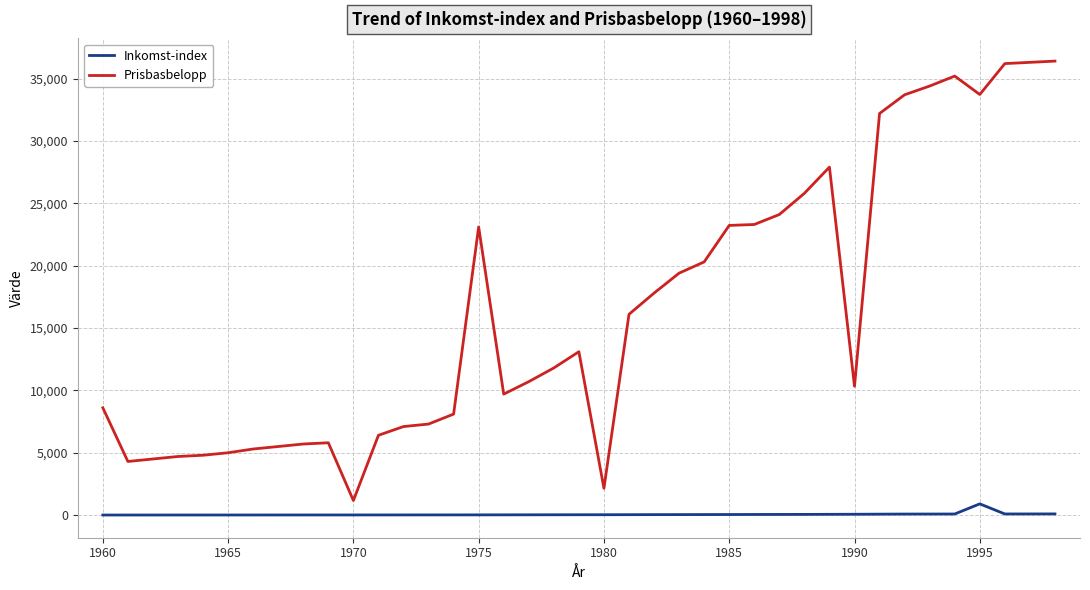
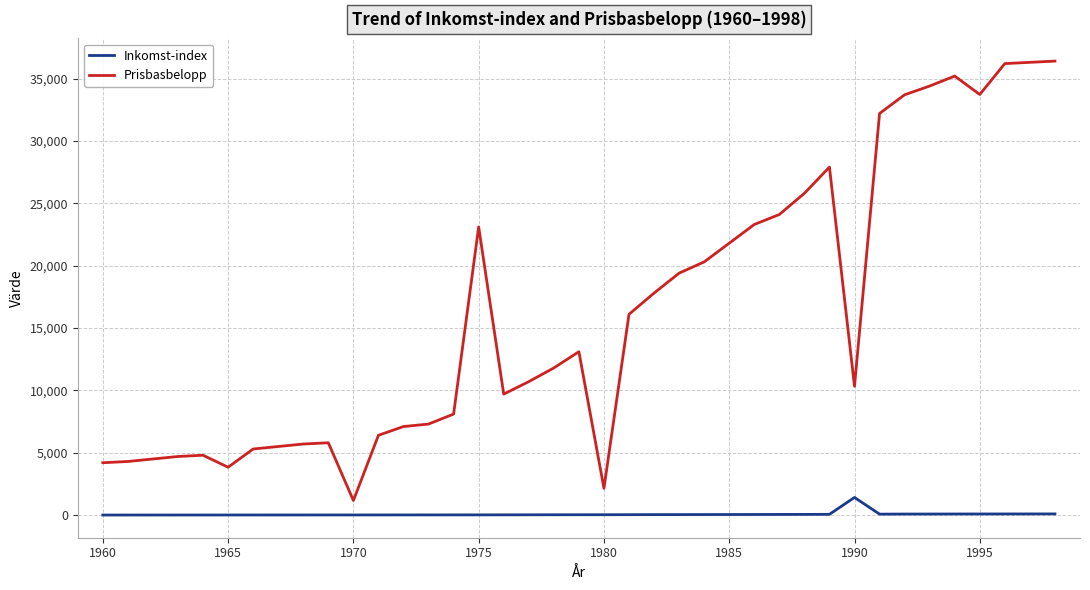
  {
    "Inkomst-index": {
      "1960": "0",
      "1965": "0",
      "1970": "0",
      "1975": "0",
      "1980": "0",
      "1985": "0",
-     "1990": "100",
-     "1995": "900"
+     "1990": "1,400",
+     "1995": "100"
    },
    "Prisbasbelopp": {
-     "1960": "8,600",
-     "1965": "5,000",
+     "1960": "4,200",
+     "1965": "3,800",
      "1970": "1,200",
      "1975": "23,100",
      "1980": "2,100",
-     "1985": "23,200",
+     "1985": "21,800",
      "1990": "10,300",
      "1995": "33,700"
    }
  }
